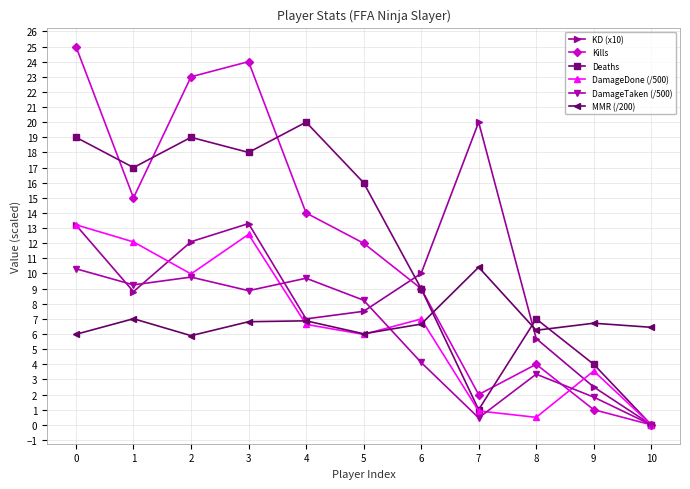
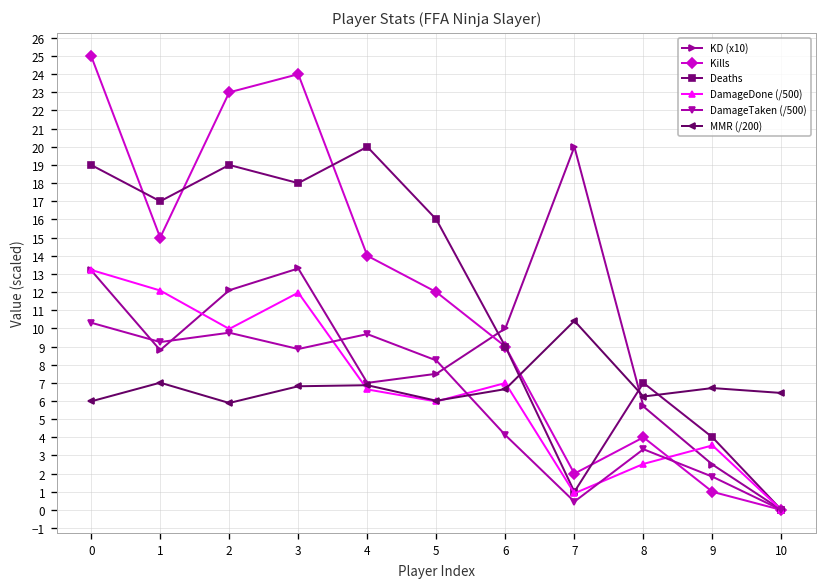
  {
    "DamageDone (/500)": {
      "1": 12.1,
      "2": 10.0,
-     "3": 12.6,
+     "3": 12.0,
      "4": 6.6,
      "6": 7.0,
-     "8": 0.5,
+     "8": 2.5,
      "9": 3.6
    }
  }
